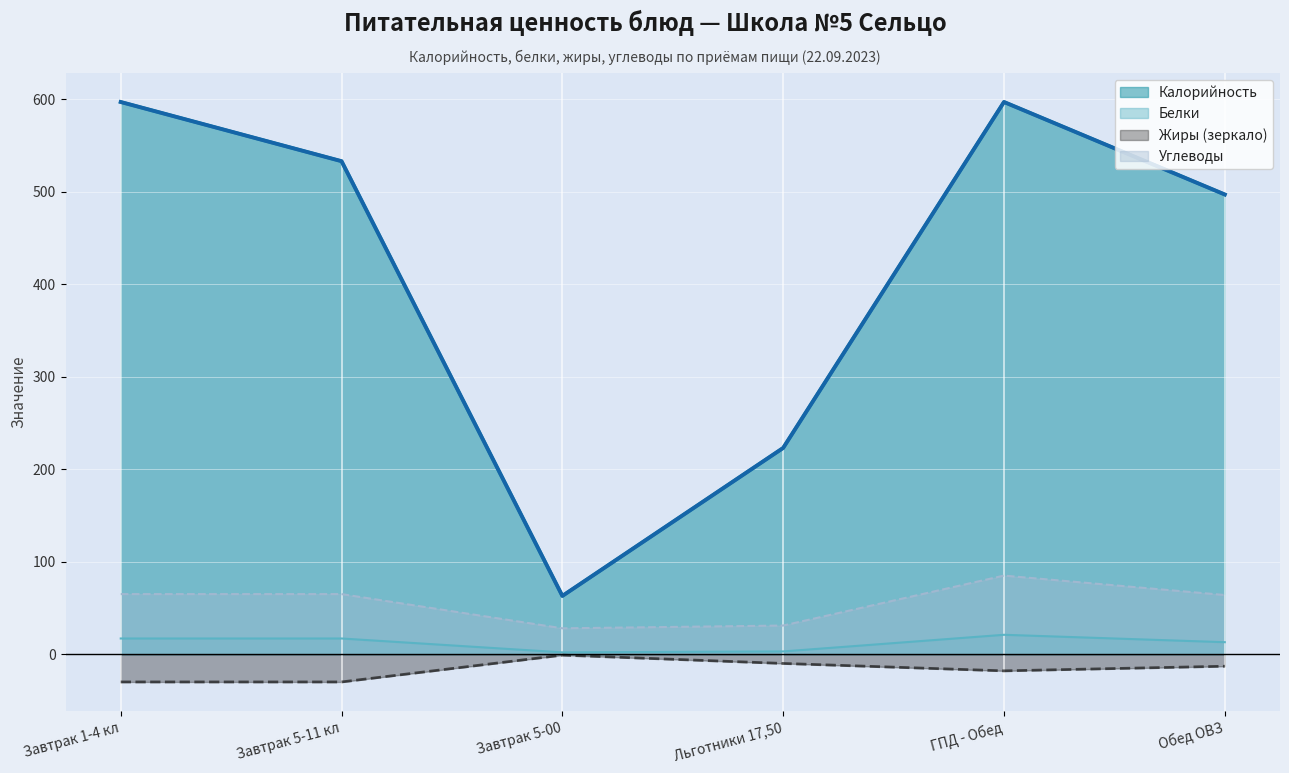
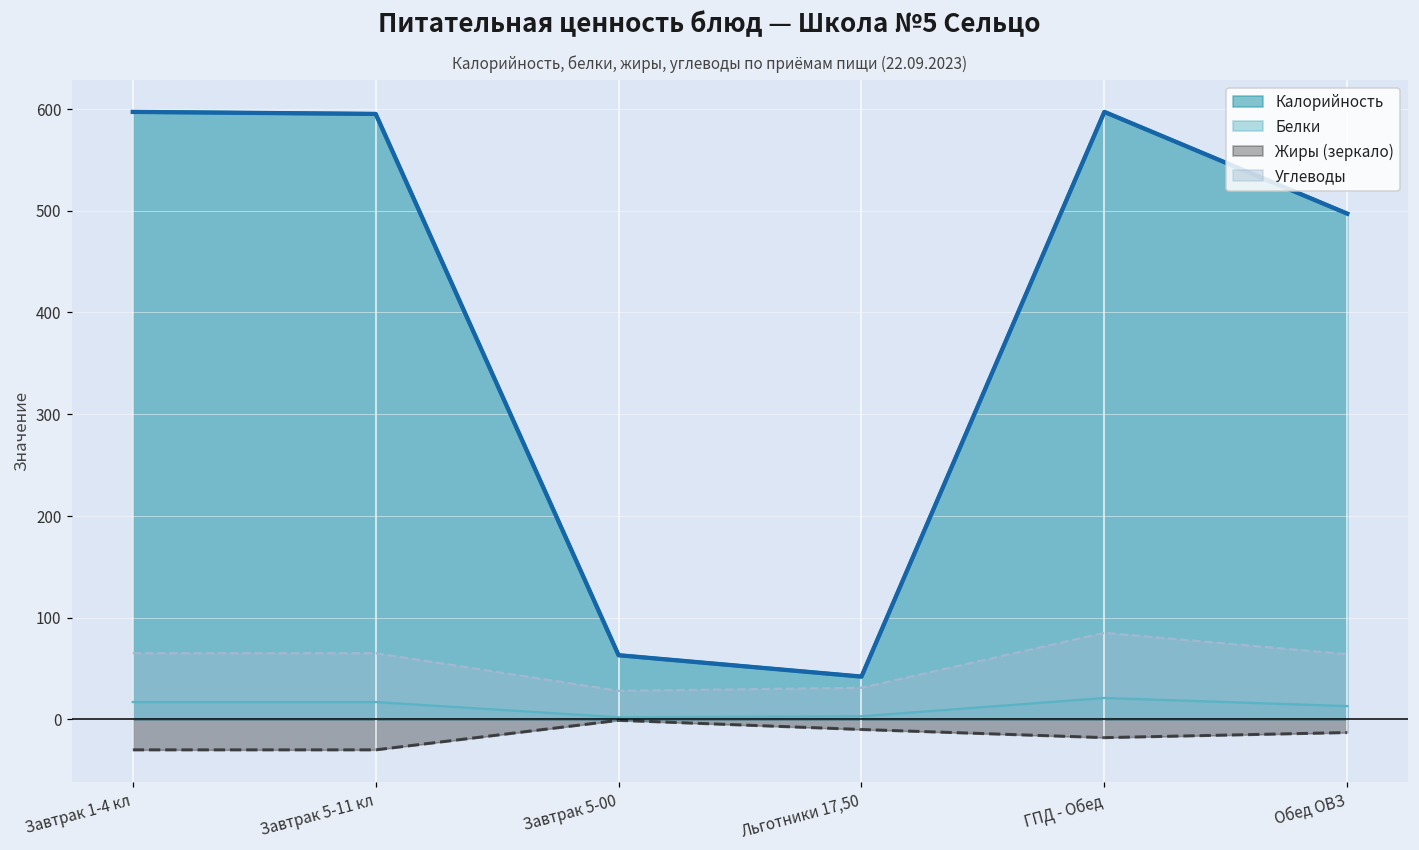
  {
    "Калорийность": {
      "Завтрак 1-4 кл": 600,
-     "Завтрак 5-11 кл": 530,
+     "Завтрак 5-11 кл": 600,
      "Завтрак 5-00": 60,
-     "Льготники 17,50": 220,
+     "Льготники 17,50": 40,
      "ГПД - Обед": 600,
      "Обед ОВЗ": 500
    }
  }
